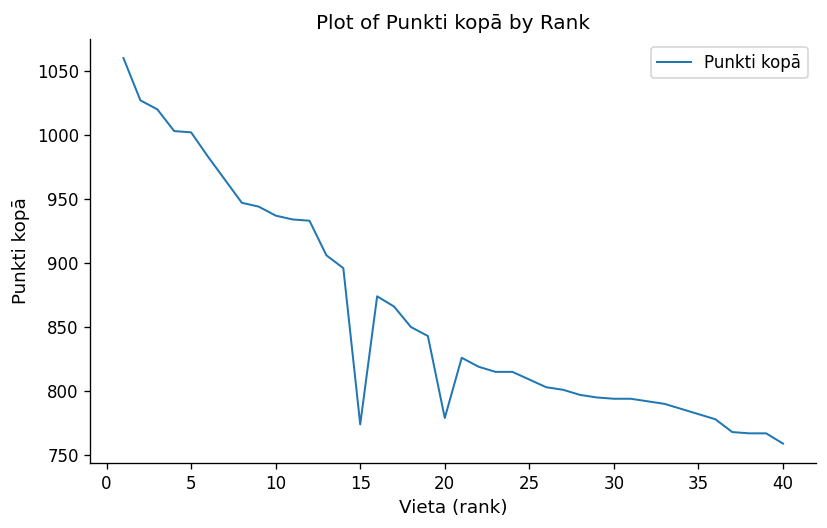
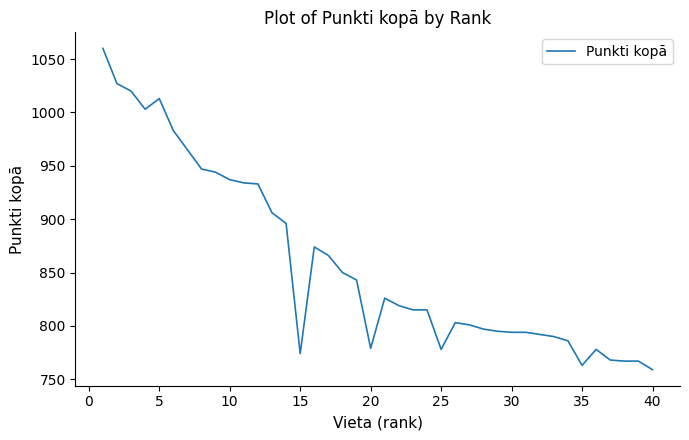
  {
-   "5": 1002,
+   "5": 1013,
    "10": 937,
    "15": 774,
    "20": 779,
-   "25": 809,
+   "25": 778,
    "30": 794,
-   "35": 782,
+   "35": 763,
    "40": 759
  }
